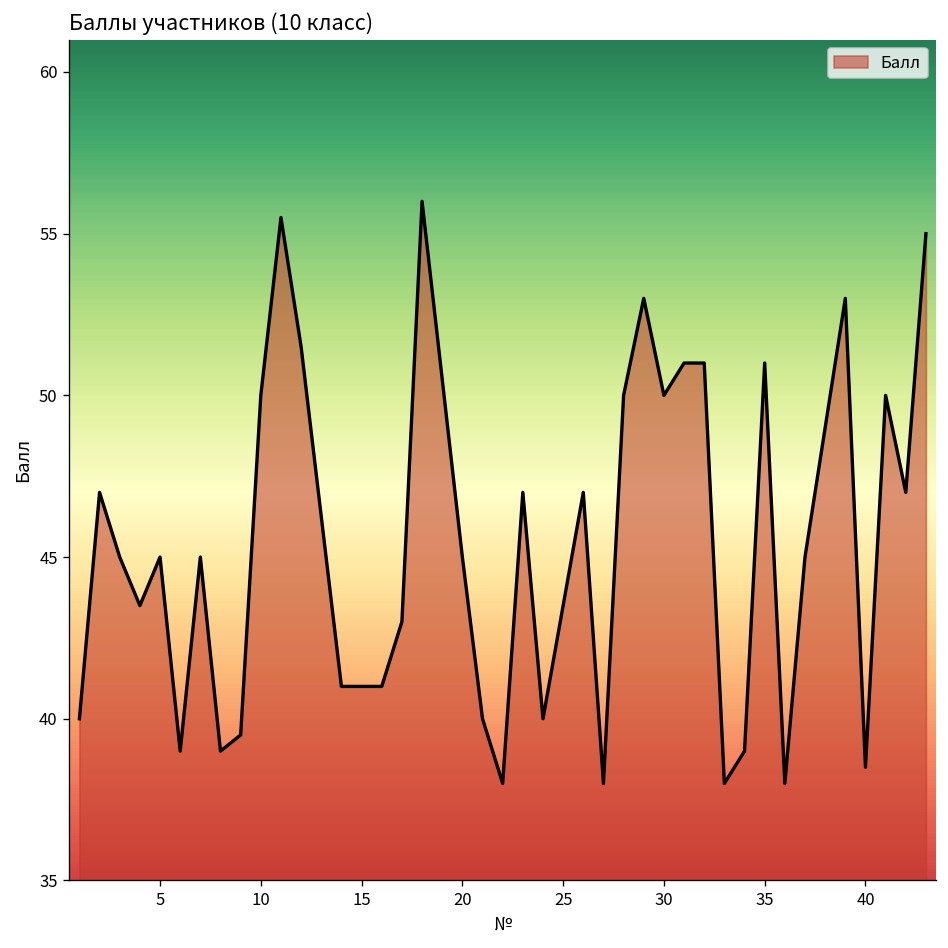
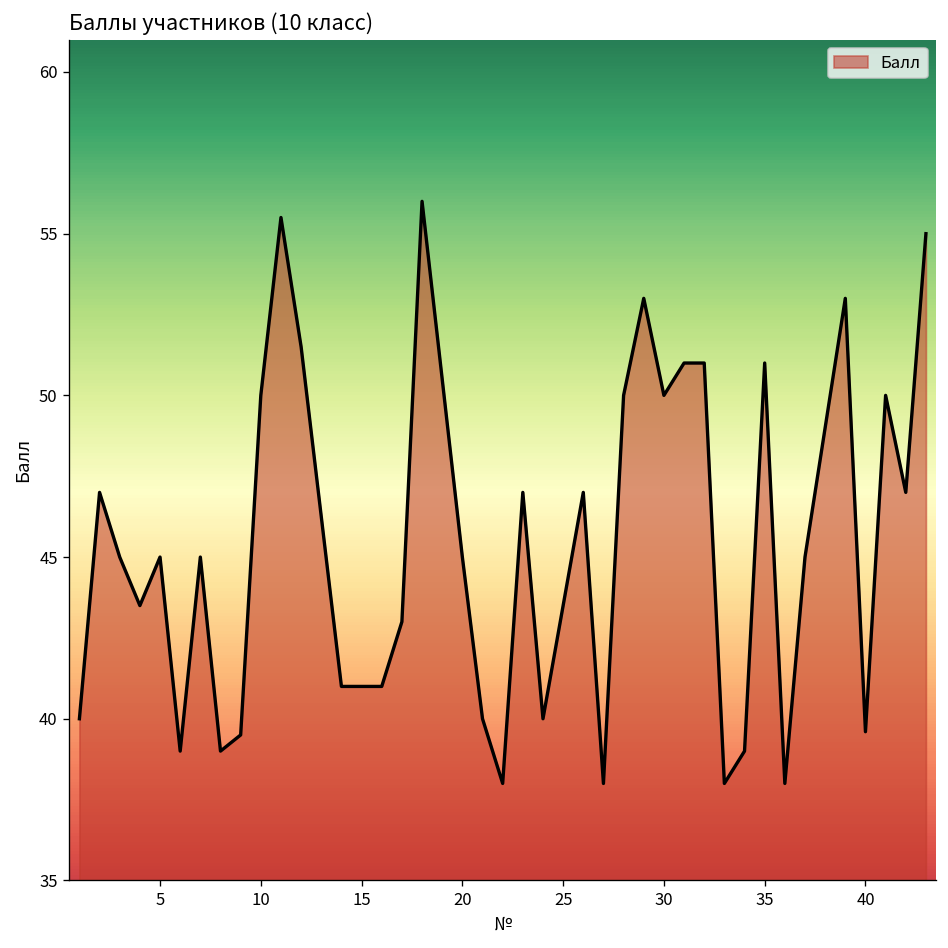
  {
    "5": 45.0,
    "10": 50.0,
    "20": 45.0,
    "30": 50.0,
    "35": 51.0,
-   "40": 38.5
+   "40": 39.6
  }
